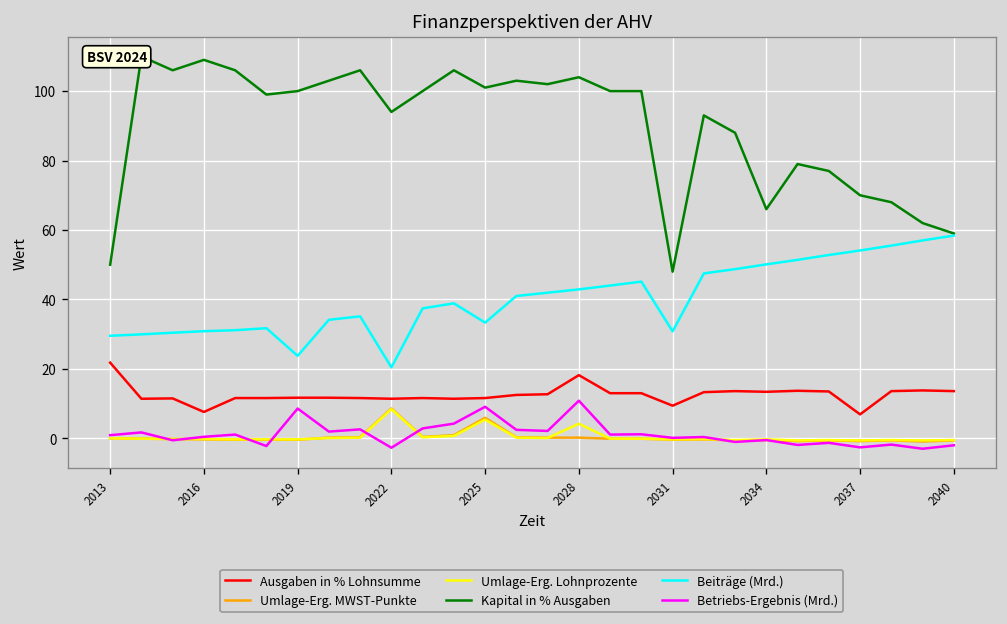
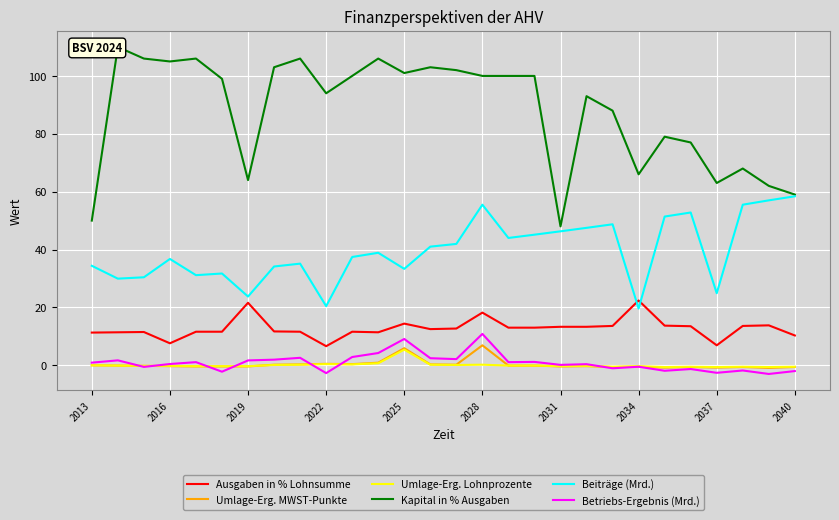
  {
    "Ausgaben in % Lohnsumme": {
-     "2013": 22,
+     "2013": 11,
      "2016": 8,
-     "2019": 12,
-     "2022": 11,
-     "2025": 12,
+     "2019": 22,
+     "2022": 7,
+     "2025": 14,
      "2028": 18,
-     "2031": 9,
-     "2034": 13,
+     "2031": 13,
+     "2034": 22,
      "2037": 7,
-     "2040": 14
+     "2040": 10
    },
    "Umlage-Erg. MWST-Punkte": {
-     "2022": 9,
-     "2028": 0
+     "2022": 1,
+     "2028": 7
    },
    "Umlage-Erg. Lohnprozente": {
-     "2022": 8,
-     "2028": 4
+     "2022": 0,
+     "2028": 0
    },
    "Kapital in % Ausgaben": {
      "2013": 50,
-     "2016": 109,
-     "2019": 100,
+     "2016": 105,
+     "2019": 64,
      "2022": 94,
      "2025": 101,
-     "2028": 104,
+     "2028": 100,
      "2031": 48,
      "2034": 66,
-     "2037": 70
+     "2037": 63
    },
    "Beiträge (Mrd.)": {
-     "2013": 30,
-     "2016": 31,
+     "2013": 34,
+     "2016": 37,
      "2019": 24,
      "2022": 20,
      "2025": 33,
-     "2028": 43,
-     "2031": 31,
-     "2034": 50,
-     "2037": 54
+     "2028": 55,
+     "2031": 46,
+     "2034": 20,
+     "2037": 25
    },
    "Betriebs-Ergebnis (Mrd.)": {
      "2013": 1,
-     "2019": 9,
+     "2019": 2,
      "2022": -3,
      "2025": 9,
      "2028": 11,
      "2037": -3,
      "2040": -2
    }
  }
